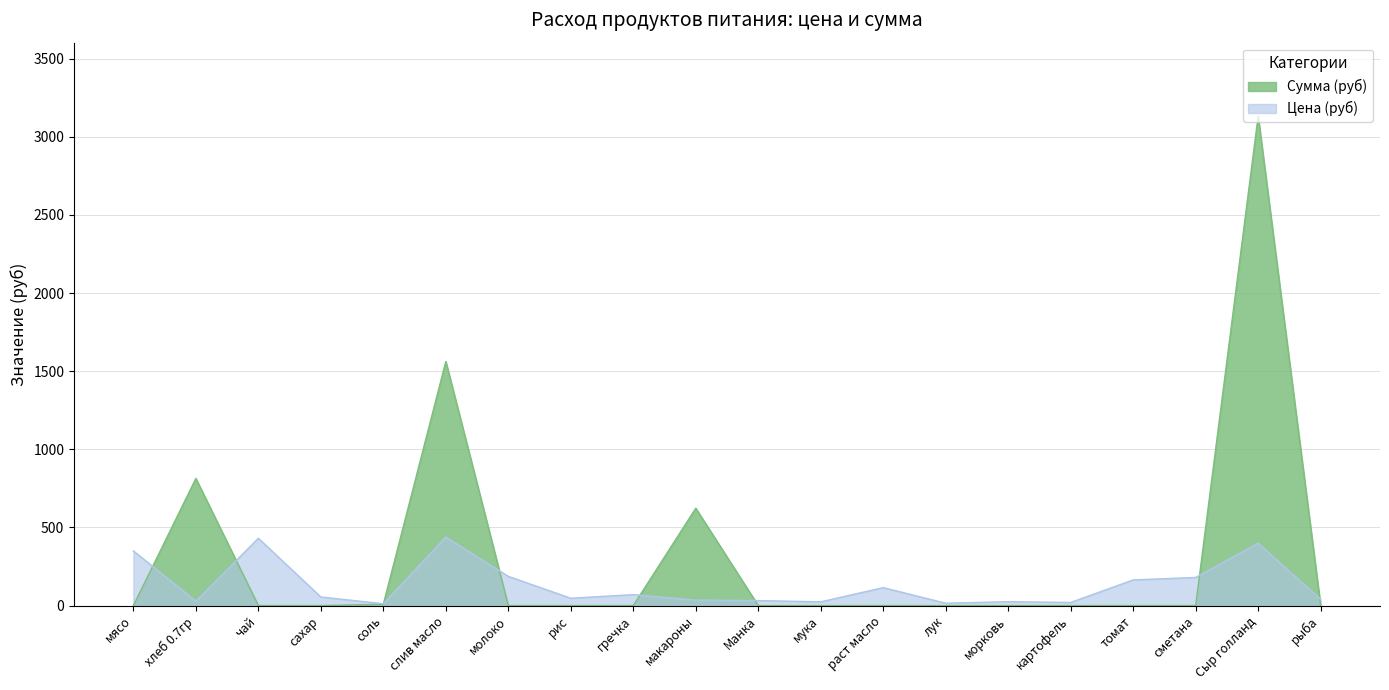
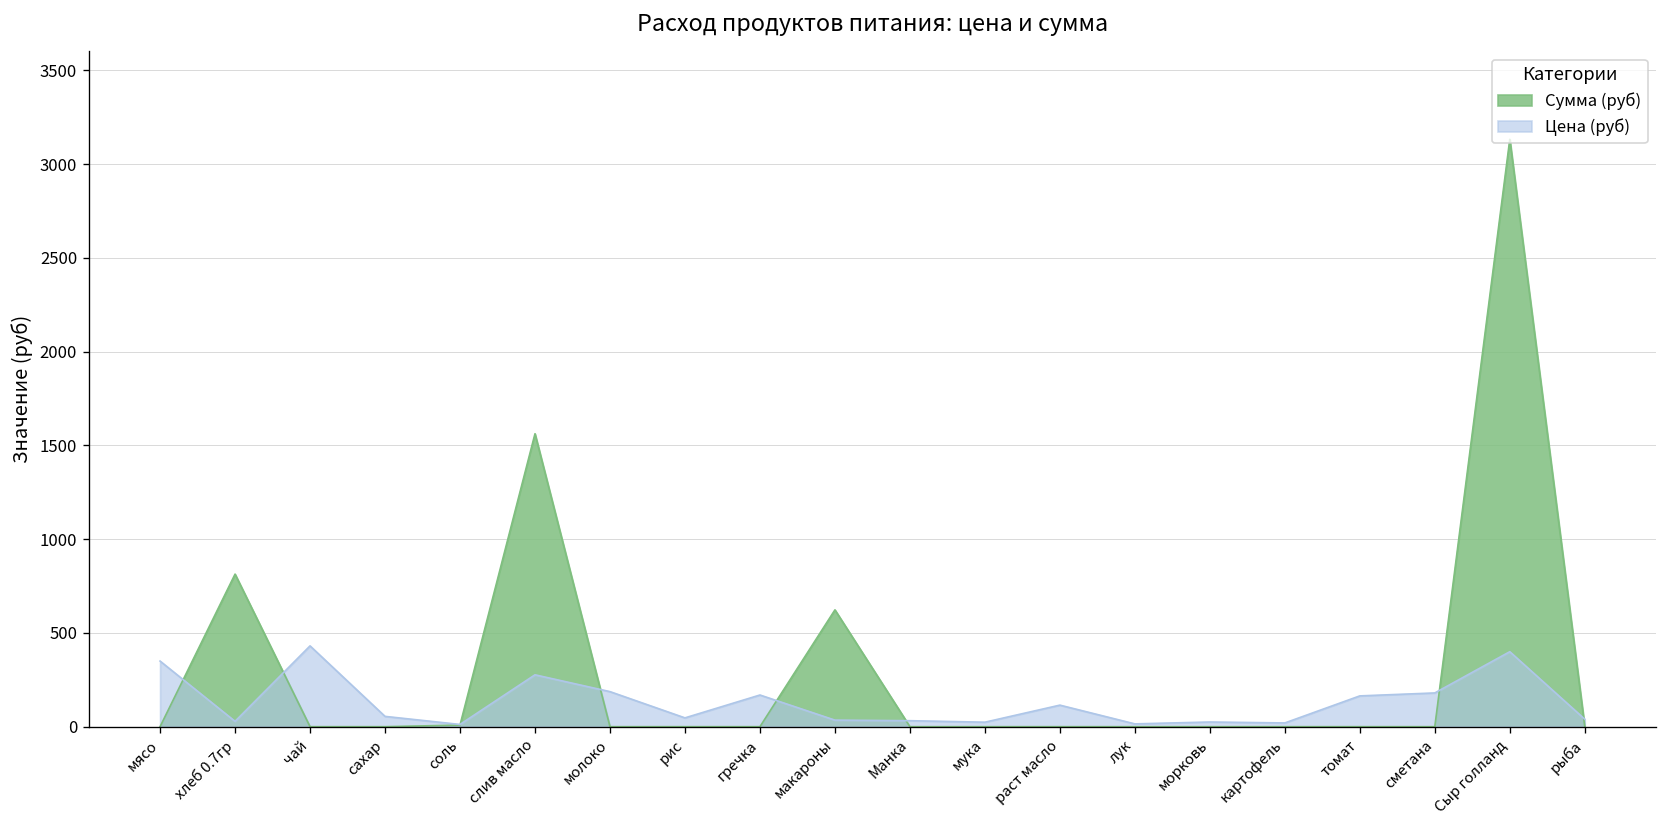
  {
    "Сумма (руб)": {
      "мясо": 0,
      "хлеб 0.7гр": 810,
      "чай": 0,
      "сахар": 0,
      "слив масло": 1560,
      "молоко": 0,
      "рис": 0,
      "гречка": 0,
      "макароны": 620,
      "Манка": 0,
      "мука": 0,
      "раст масло": 0,
      "морковь": 0,
      "картофель": 0,
      "томат": 0,
      "сметана": 0,
      "рыба": 0
    },
    "Цена (руб)": {
      "мясо": 350,
      "хлеб 0.7гр": 30,
      "чай": 430,
      "сахар": 60,
-     "слив масло": 440,
+     "слив масло": 280,
      "молоко": 190,
      "рис": 50,
-     "гречка": 70,
+     "гречка": 170,
      "макароны": 40,
      "Манка": 30,
      "мука": 20,
      "раст масло": 120,
      "морковь": 30,
      "картофель": 20,
      "томат": 160,
      "сметана": 180,
      "Сыр голланд": 400,
      "рыба": 40
    }
  }
